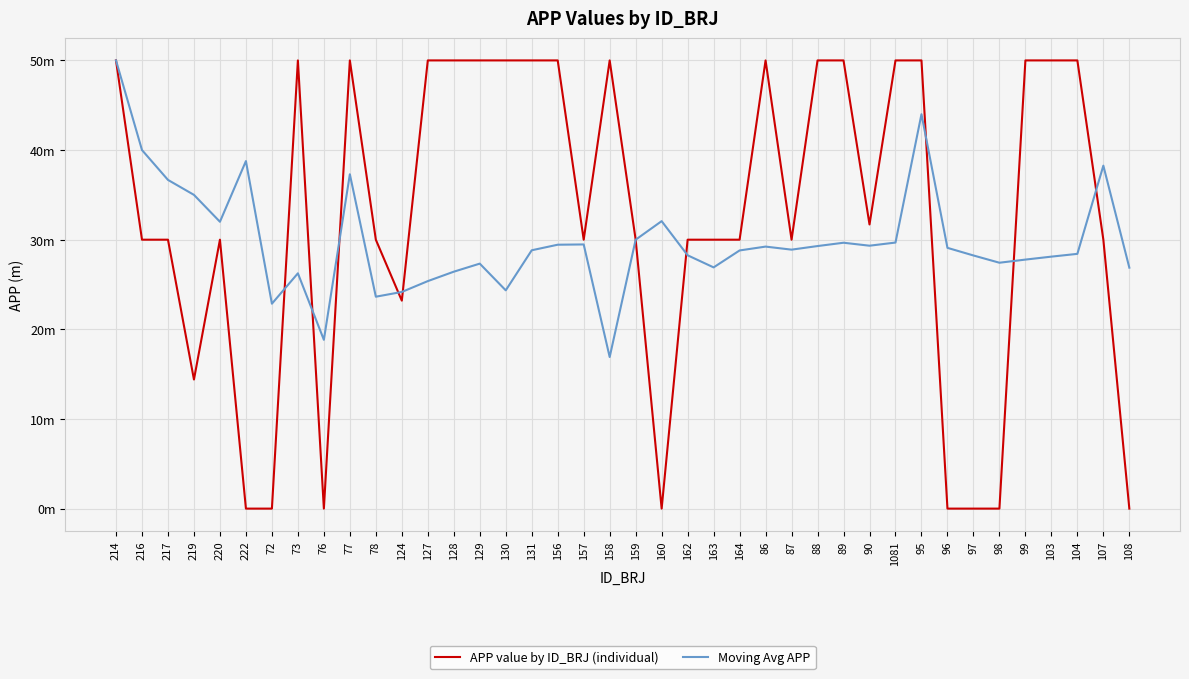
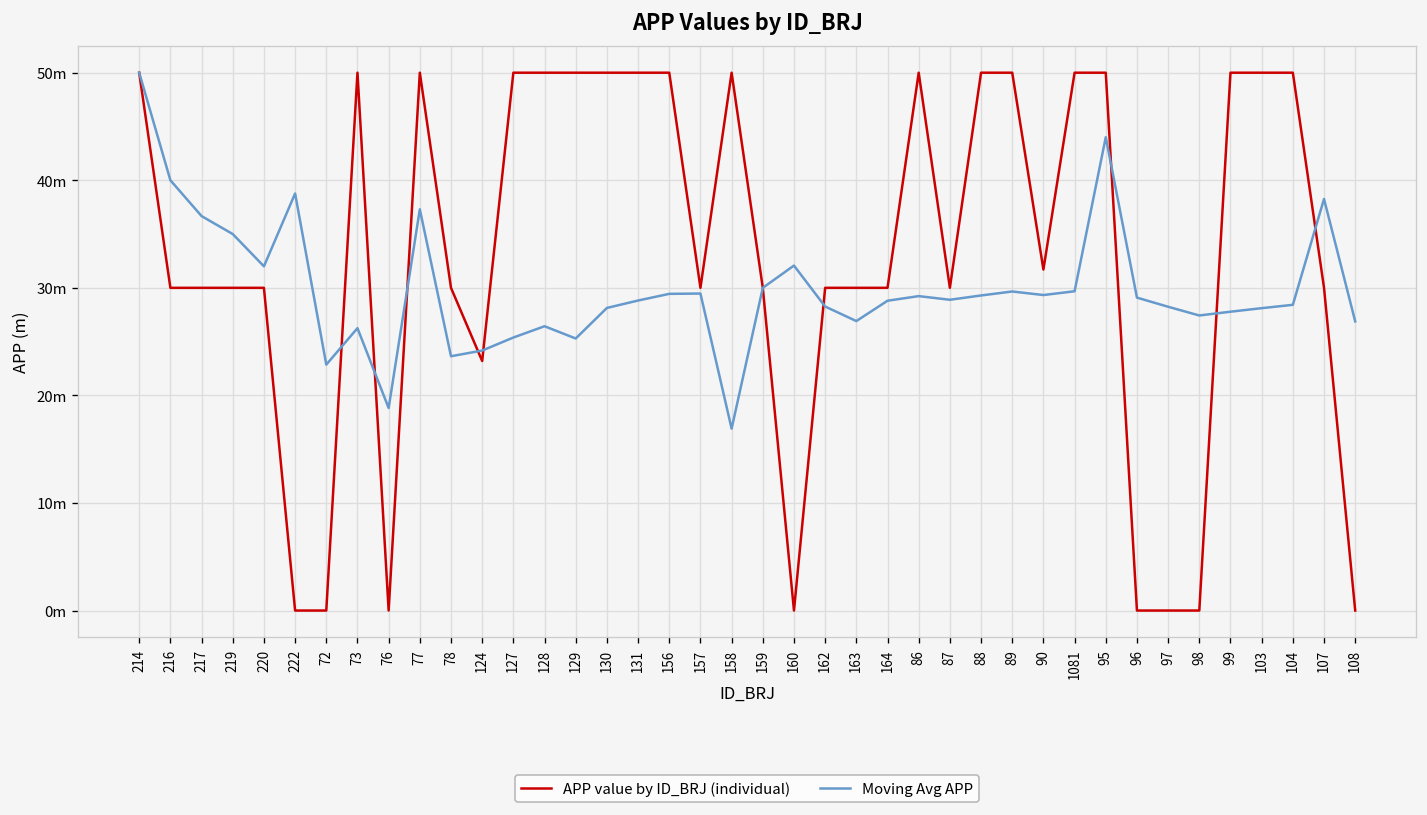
  {
    "APP value by ID_BRJ (individual)": {
      "216": "30m",
      "217": "30m",
-     "219": "14m",
+     "219": "30m",
      "220": "30m",
      "222": "0m",
      "72": "0m",
      "73": "50m",
      "76": "0m",
      "77": "50m",
      "78": "30m",
      "124": "23m",
      "127": "50m",
      "128": "50m",
      "129": "50m",
      "130": "50m",
      "131": "50m",
      "156": "50m",
      "157": "30m",
      "158": "50m",
      "160": "0m",
      "162": "30m",
      "163": "30m",
      "164": "30m",
      "86": "50m",
      "87": "30m",
      "88": "50m",
      "89": "50m",
      "90": "32m",
      "1081": "50m",
      "95": "50m",
      "96": "0m",
      "97": "0m",
      "98": "0m",
      "99": "50m",
      "103": "50m",
      "104": "50m",
      "107": "30m",
      "108": "0m"
    },
    "Moving Avg APP": {
      "216": "40m",
      "217": "37m",
      "219": "35m",
      "220": "32m",
      "222": "39m",
      "72": "23m",
      "73": "26m",
      "76": "19m",
      "77": "37m",
      "78": "24m",
      "124": "24m",
      "127": "25m",
      "128": "26m",
-     "129": "27m",
-     "130": "24m",
+     "129": "25m",
+     "130": "28m",
      "131": "29m",
      "156": "29m",
      "157": "29m",
      "158": "17m",
      "160": "32m",
      "162": "28m",
      "163": "27m",
      "164": "29m",
      "86": "29m",
      "87": "29m",
      "88": "29m",
      "89": "30m",
      "90": "29m",
      "1081": "30m",
      "95": "44m",
      "96": "29m",
      "97": "28m",
      "98": "27m",
      "99": "28m",
      "103": "28m",
      "104": "28m",
      "107": "38m",
      "108": "27m"
    }
  }
